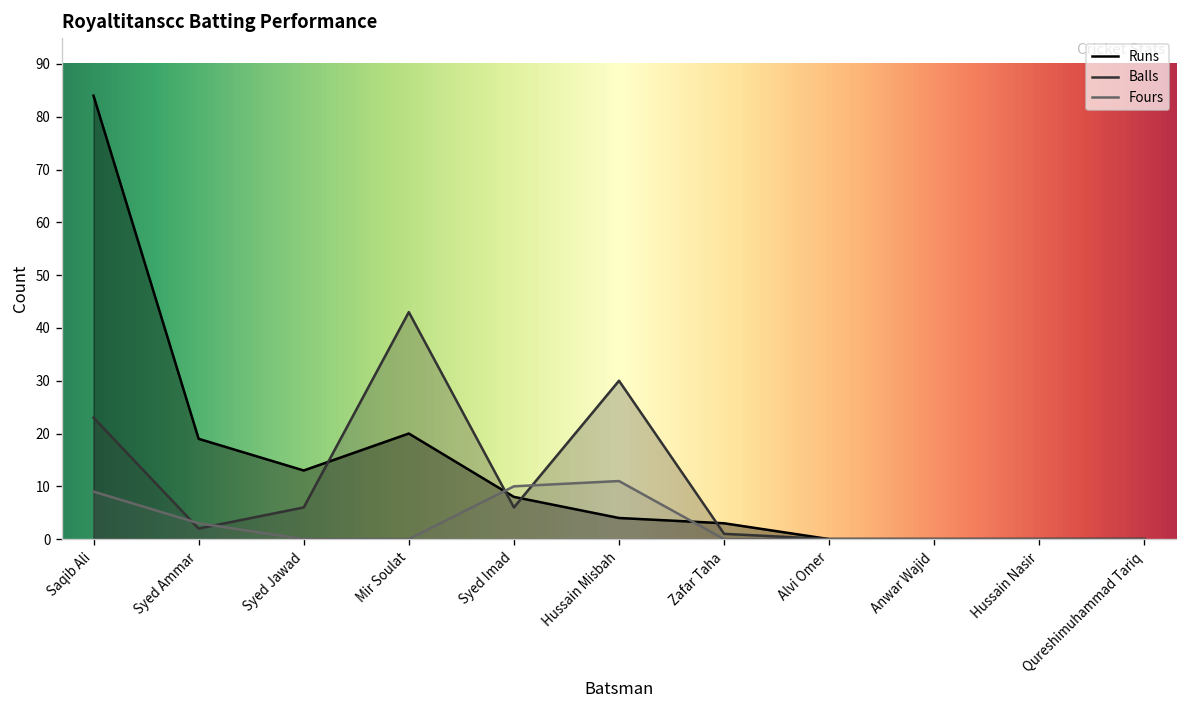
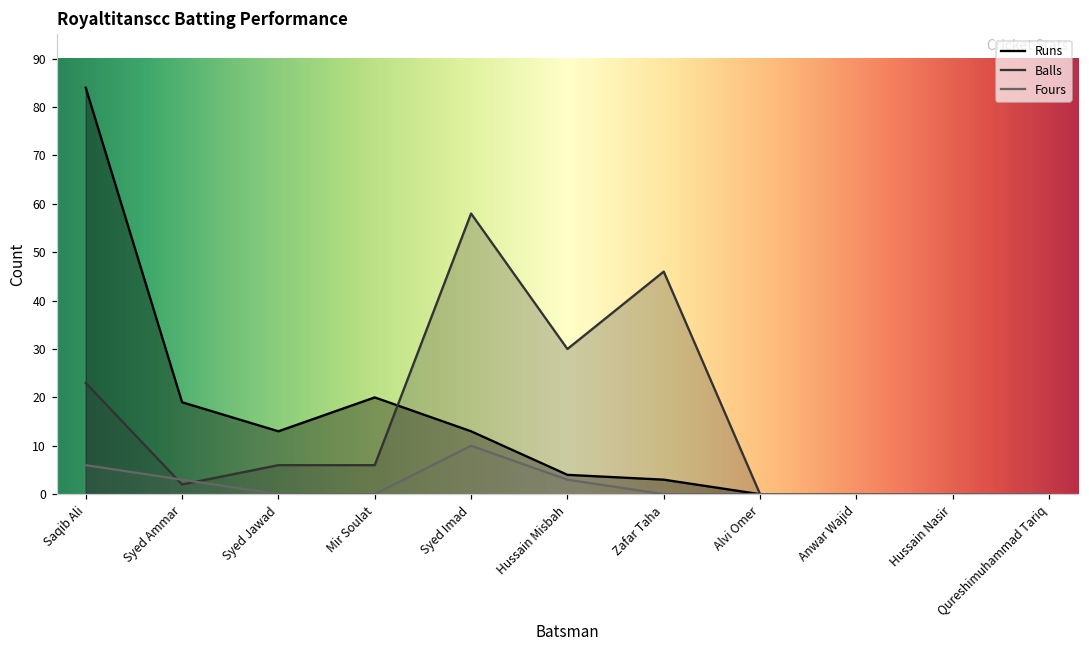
  {
    "Runs": {
      "Saqib Ali": 84,
      "Syed Ammar": 19,
      "Syed Jawad": 13,
      "Mir Soulat": 20,
-     "Syed Imad": 8,
+     "Syed Imad": 13,
      "Hussain Misbah": 4,
      "Zafar Taha": 3
    },
    "Balls": {
      "Saqib Ali": 23,
      "Syed Ammar": 2,
      "Syed Jawad": 6,
-     "Mir Soulat": 43,
-     "Syed Imad": 6,
+     "Mir Soulat": 6,
+     "Syed Imad": 58,
      "Hussain Misbah": 30,
-     "Zafar Taha": 1
+     "Zafar Taha": 46
    },
    "Fours": {
-     "Saqib Ali": 9,
+     "Saqib Ali": 6,
      "Syed Ammar": 3,
      "Syed Jawad": 0,
      "Mir Soulat": 0,
      "Syed Imad": 10,
-     "Hussain Misbah": 11,
+     "Hussain Misbah": 3,
      "Zafar Taha": 0
    }
  }
